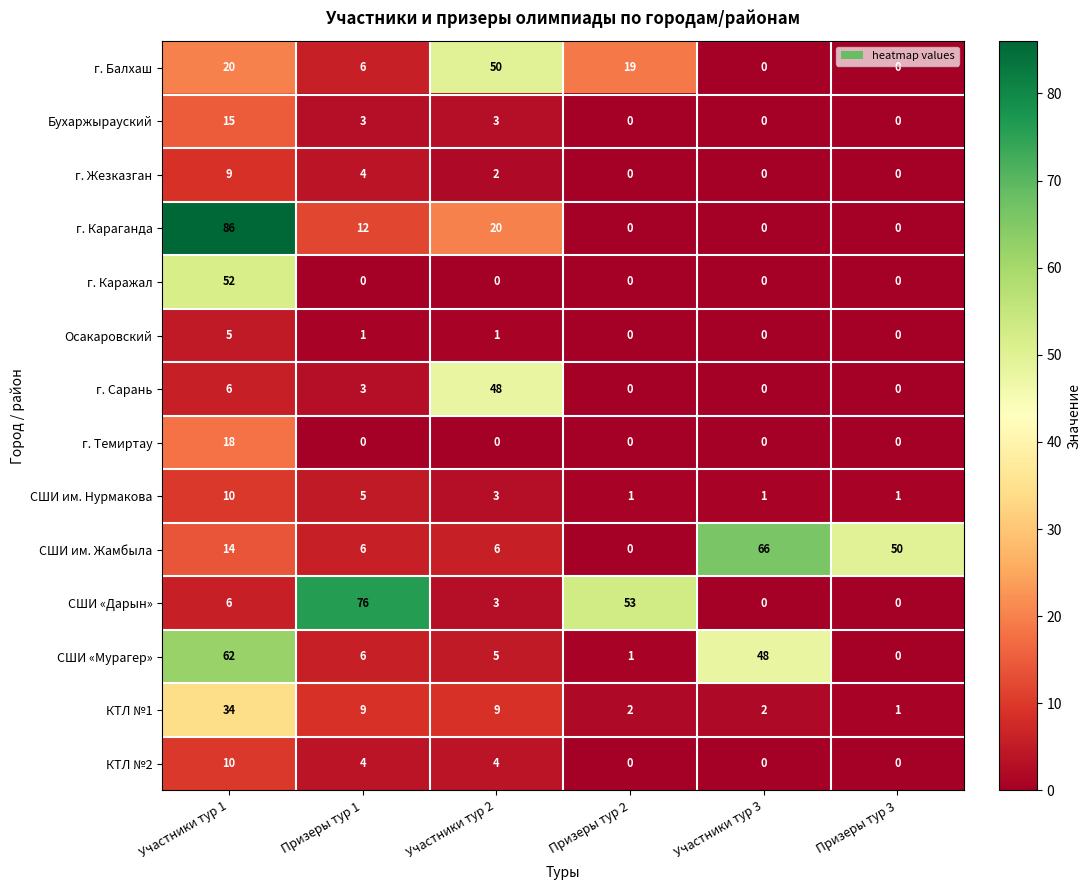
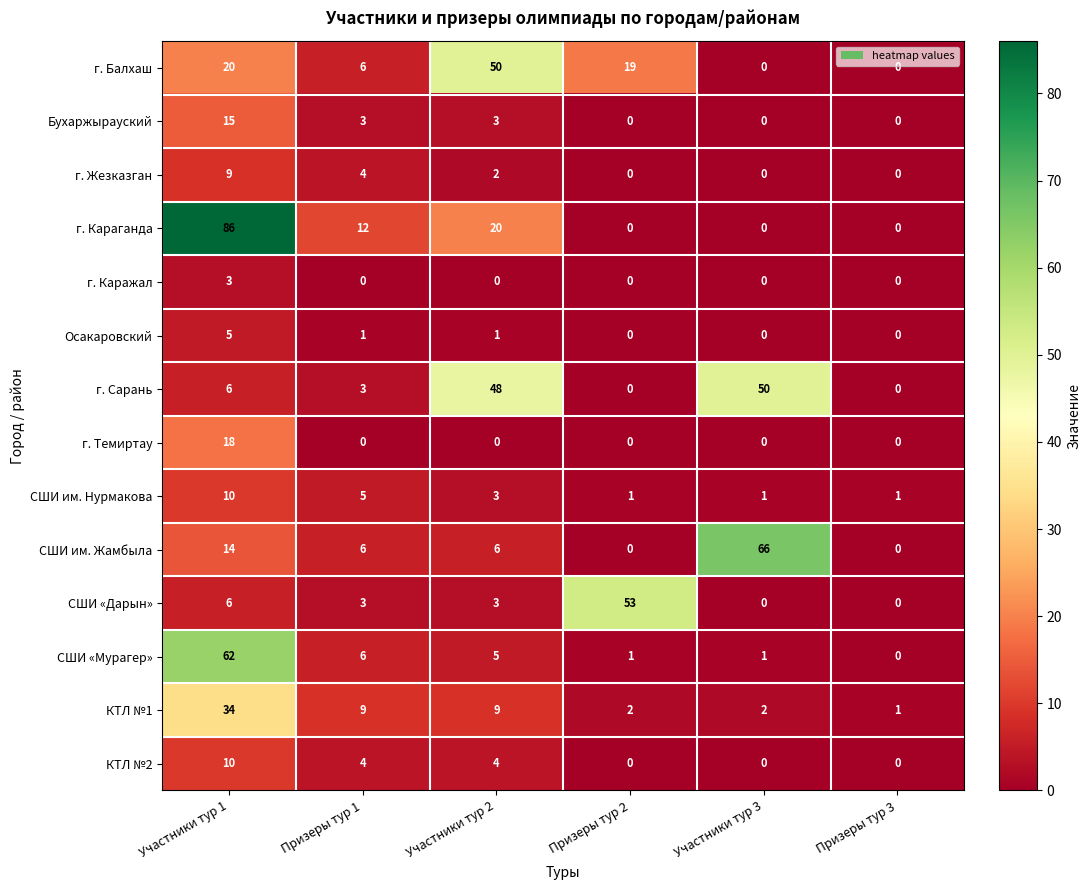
  {
    "г. Балхаш": {
      "Участники тур 1": 20,
      "Призеры тур 1": 6,
      "Участники тур 2": 50,
      "Призеры тур 2": 19,
      "Участники тур 3": 0
    },
    "Бухаржырауский": {
      "Участники тур 1": 15,
      "Призеры тур 1": 3,
      "Участники тур 2": 3,
      "Призеры тур 2": 0,
      "Участники тур 3": 0,
      "Призеры тур 3": 0
    },
    "г. Жезказган": {
      "Участники тур 1": 9,
      "Призеры тур 1": 4,
      "Участники тур 2": 2,
      "Призеры тур 2": 0,
      "Участники тур 3": 0,
      "Призеры тур 3": 0
    },
    "г. Караганда": {
      "Участники тур 1": 86,
      "Призеры тур 1": 12,
      "Участники тур 2": 20,
      "Призеры тур 2": 0,
      "Участники тур 3": 0,
      "Призеры тур 3": 0
    },
    "г. Каражал": {
-     "Участники тур 1": 52,
+     "Участники тур 1": 3,
      "Призеры тур 1": 0,
      "Участники тур 2": 0,
      "Призеры тур 2": 0,
      "Участники тур 3": 0,
      "Призеры тур 3": 0
    },
    "Осакаровский": {
      "Участники тур 1": 5,
      "Призеры тур 1": 1,
      "Участники тур 2": 1,
      "Призеры тур 2": 0,
      "Участники тур 3": 0,
      "Призеры тур 3": 0
    },
    "г. Сарань": {
      "Участники тур 1": 6,
      "Призеры тур 1": 3,
      "Участники тур 2": 48,
      "Призеры тур 2": 0,
-     "Участники тур 3": 0,
+     "Участники тур 3": 50,
      "Призеры тур 3": 0
    },
    "г. Темиртау": {
      "Участники тур 1": 18,
      "Призеры тур 1": 0,
      "Участники тур 2": 0,
      "Призеры тур 2": 0,
      "Участники тур 3": 0,
      "Призеры тур 3": 0
    },
    "СШИ им. Нурмакова": {
      "Участники тур 1": 10,
      "Призеры тур 1": 5,
      "Участники тур 2": 3,
      "Призеры тур 2": 1,
      "Участники тур 3": 1,
      "Призеры тур 3": 1
    },
    "СШИ им. Жамбыла": {
      "Участники тур 1": 14,
      "Призеры тур 1": 6,
      "Участники тур 2": 6,
      "Призеры тур 2": 0,
      "Участники тур 3": 66,
-     "Призеры тур 3": 50
+     "Призеры тур 3": 0
    },
    "СШИ «Дарын»": {
      "Участники тур 1": 6,
-     "Призеры тур 1": 76,
+     "Призеры тур 1": 3,
      "Участники тур 2": 3,
      "Призеры тур 2": 53,
      "Участники тур 3": 0,
      "Призеры тур 3": 0
    },
    "СШИ «Мурагер»": {
      "Участники тур 1": 62,
      "Призеры тур 1": 6,
      "Участники тур 2": 5,
      "Призеры тур 2": 1,
-     "Участники тур 3": 48,
+     "Участники тур 3": 1,
      "Призеры тур 3": 0
    },
    "КТЛ №1": {
      "Участники тур 1": 34,
      "Призеры тур 1": 9,
      "Участники тур 2": 9,
      "Призеры тур 2": 2,
      "Участники тур 3": 2,
      "Призеры тур 3": 1
    },
    "КТЛ №2": {
      "Участники тур 1": 10,
      "Призеры тур 1": 4,
      "Участники тур 2": 4,
      "Призеры тур 2": 0,
      "Участники тур 3": 0,
      "Призеры тур 3": 0
    }
  }
